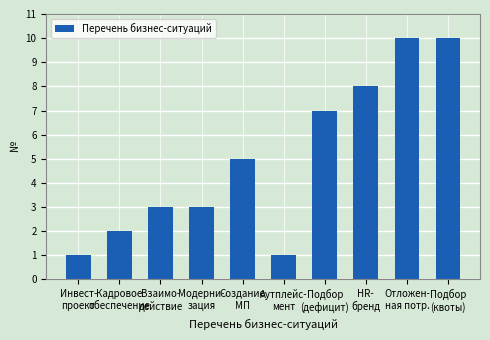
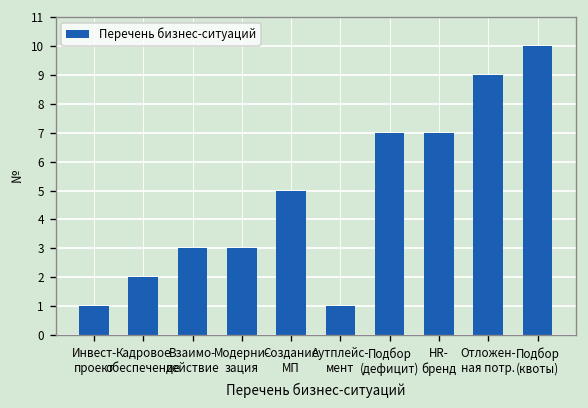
  {
    "Модерни- зация": 3,
    "Создание МП": 5,
    "Аутплейс- мент": 1,
    "Подбор (дефицит)": 7,
-   "HR- бренд": 8,
-   "Отложен- ная потр.": 10,
+   "HR- бренд": 7,
+   "Отложен- ная потр.": 9,
    "Подбор (квоты)": 10
  }
